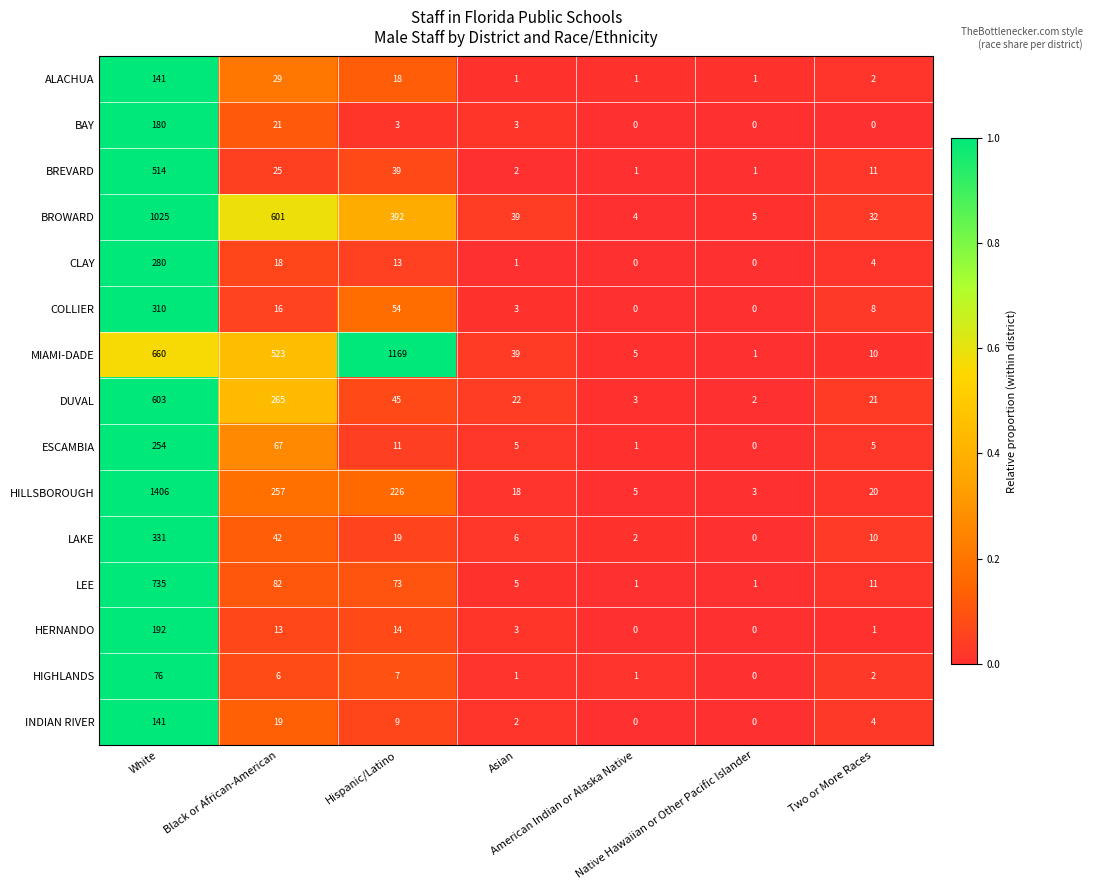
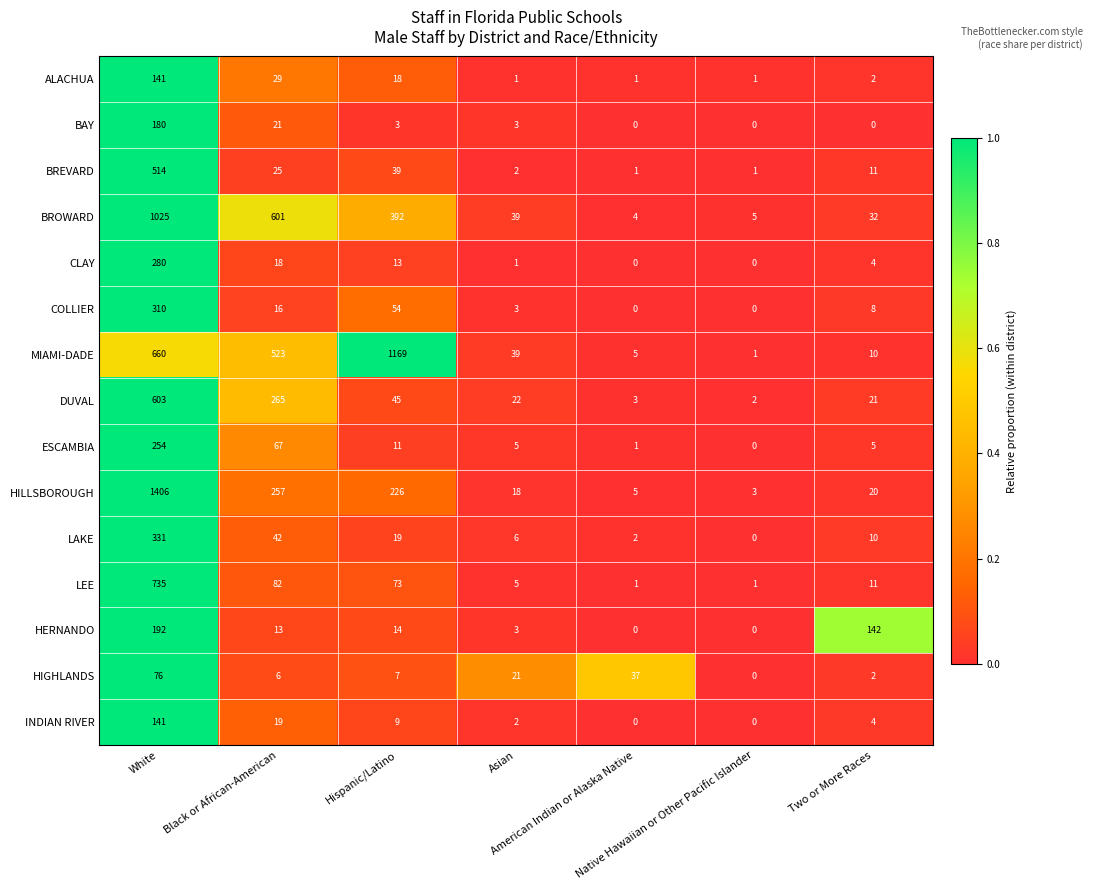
  {
    "ALACHUA": {
      "White": 141,
      "Black or African-American": 29,
      "Hispanic/Latino": 18,
      "Asian": 1,
      "American Indian or Alaska Native": 1,
      "Native Hawaiian or Other Pacific Islander": 1,
      "Two or More Races": 2
    },
    "BAY": {
      "White": 180,
      "Black or African-American": 21,
      "Hispanic/Latino": 3,
      "Asian": 3,
      "American Indian or Alaska Native": 0,
      "Native Hawaiian or Other Pacific Islander": 0,
      "Two or More Races": 0
    },
    "BREVARD": {
      "White": 514,
      "Black or African-American": 25,
      "Hispanic/Latino": 39,
      "Asian": 2,
      "American Indian or Alaska Native": 1,
      "Native Hawaiian or Other Pacific Islander": 1,
      "Two or More Races": 11
    },
    "BROWARD": {
      "White": 1025,
      "Black or African-American": 601,
      "Hispanic/Latino": 392,
      "Asian": 39,
      "American Indian or Alaska Native": 4,
      "Native Hawaiian or Other Pacific Islander": 5,
      "Two or More Races": 32
    },
    "CLAY": {
      "White": 280,
      "Black or African-American": 18,
      "Hispanic/Latino": 13,
      "Asian": 1,
      "American Indian or Alaska Native": 0,
      "Native Hawaiian or Other Pacific Islander": 0,
      "Two or More Races": 4
    },
    "COLLIER": {
      "White": 310,
      "Black or African-American": 16,
      "Hispanic/Latino": 54,
      "Asian": 3,
      "American Indian or Alaska Native": 0,
      "Native Hawaiian or Other Pacific Islander": 0,
      "Two or More Races": 8
    },
    "MIAMI-DADE": {
      "White": 660,
      "Black or African-American": 523,
      "Hispanic/Latino": 1169,
      "Asian": 39,
      "American Indian or Alaska Native": 5,
      "Native Hawaiian or Other Pacific Islander": 1,
      "Two or More Races": 10
    },
    "DUVAL": {
      "White": 603,
      "Black or African-American": 265,
      "Hispanic/Latino": 45,
      "Asian": 22,
      "American Indian or Alaska Native": 3,
      "Native Hawaiian or Other Pacific Islander": 2,
      "Two or More Races": 21
    },
    "ESCAMBIA": {
      "White": 254,
      "Black or African-American": 67,
      "Hispanic/Latino": 11,
      "Asian": 5,
      "American Indian or Alaska Native": 1,
      "Native Hawaiian or Other Pacific Islander": 0,
      "Two or More Races": 5
    },
    "HILLSBOROUGH": {
      "White": 1406,
      "Black or African-American": 257,
      "Hispanic/Latino": 226,
      "Asian": 18,
      "American Indian or Alaska Native": 5,
      "Native Hawaiian or Other Pacific Islander": 3,
      "Two or More Races": 20
    },
    "LAKE": {
      "White": 331,
      "Black or African-American": 42,
      "Hispanic/Latino": 19,
      "Asian": 6,
      "American Indian or Alaska Native": 2,
      "Native Hawaiian or Other Pacific Islander": 0,
      "Two or More Races": 10
    },
    "LEE": {
      "White": 735,
      "Black or African-American": 82,
      "Hispanic/Latino": 73,
      "Asian": 5,
      "American Indian or Alaska Native": 1,
      "Native Hawaiian or Other Pacific Islander": 1,
      "Two or More Races": 11
    },
    "HERNANDO": {
      "White": 192,
      "Black or African-American": 13,
      "Hispanic/Latino": 14,
      "Asian": 3,
      "American Indian or Alaska Native": 0,
      "Native Hawaiian or Other Pacific Islander": 0,
-     "Two or More Races": 1
+     "Two or More Races": 142
    },
    "HIGHLANDS": {
      "White": 76,
      "Black or African-American": 6,
      "Hispanic/Latino": 7,
-     "Asian": 1,
-     "American Indian or Alaska Native": 1,
+     "Asian": 21,
+     "American Indian or Alaska Native": 37,
      "Native Hawaiian or Other Pacific Islander": 0,
      "Two or More Races": 2
    },
    "INDIAN RIVER": {
      "White": 141,
      "Black or African-American": 19,
      "Hispanic/Latino": 9,
      "Asian": 2,
      "American Indian or Alaska Native": 0,
      "Native Hawaiian or Other Pacific Islander": 0,
      "Two or More Races": 4
    }
  }
